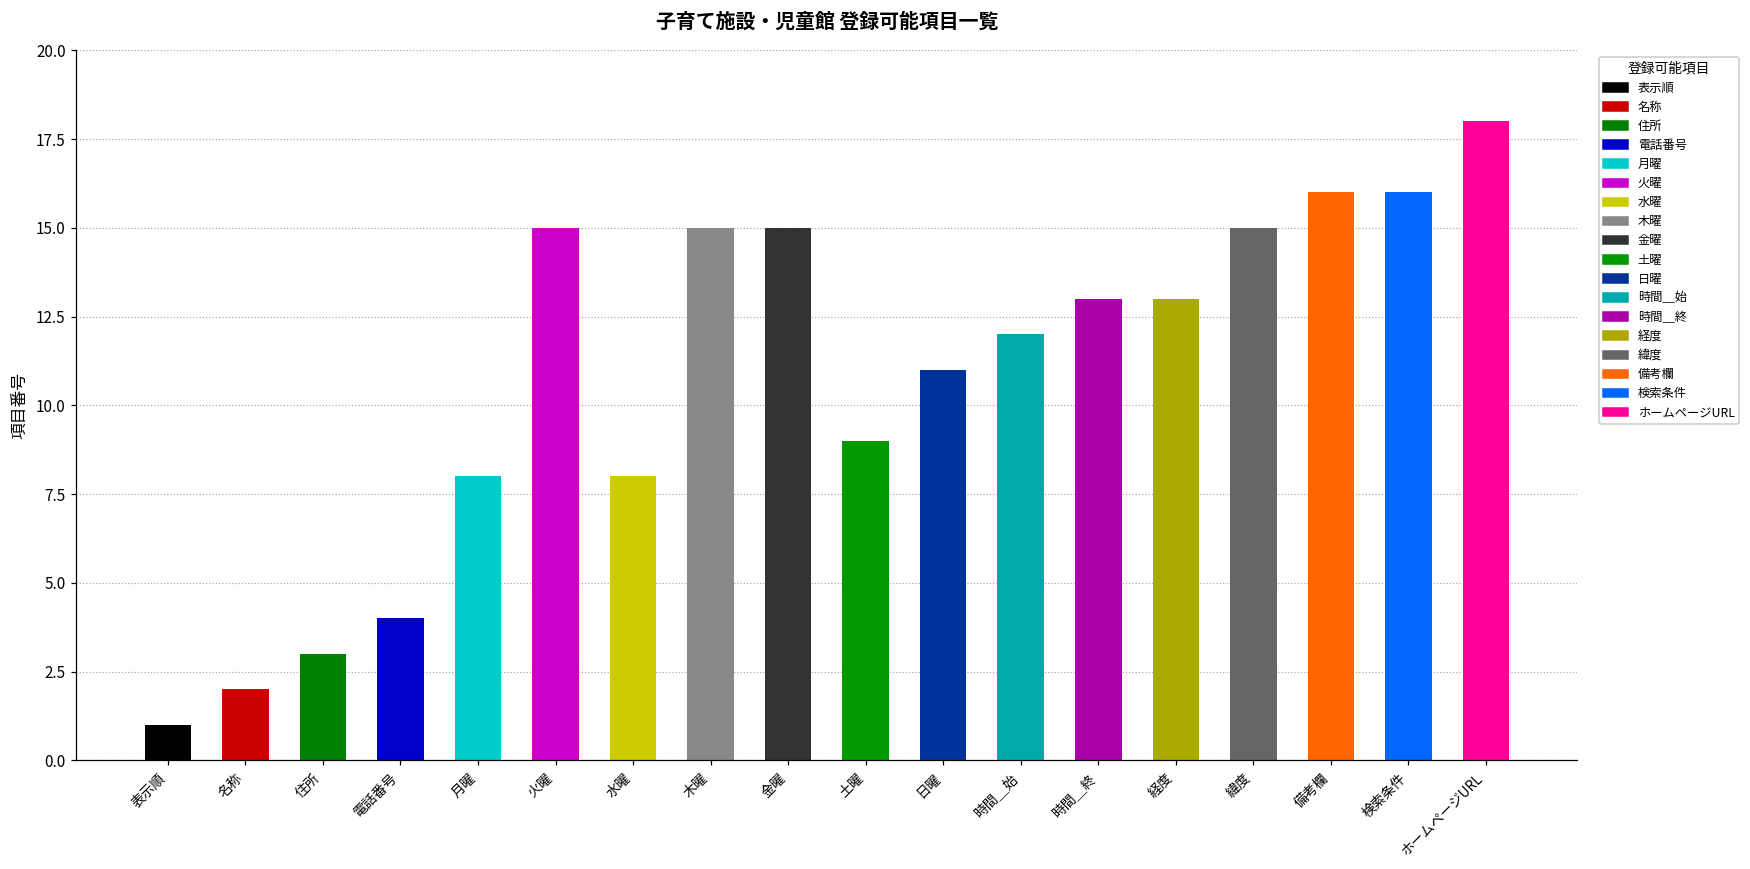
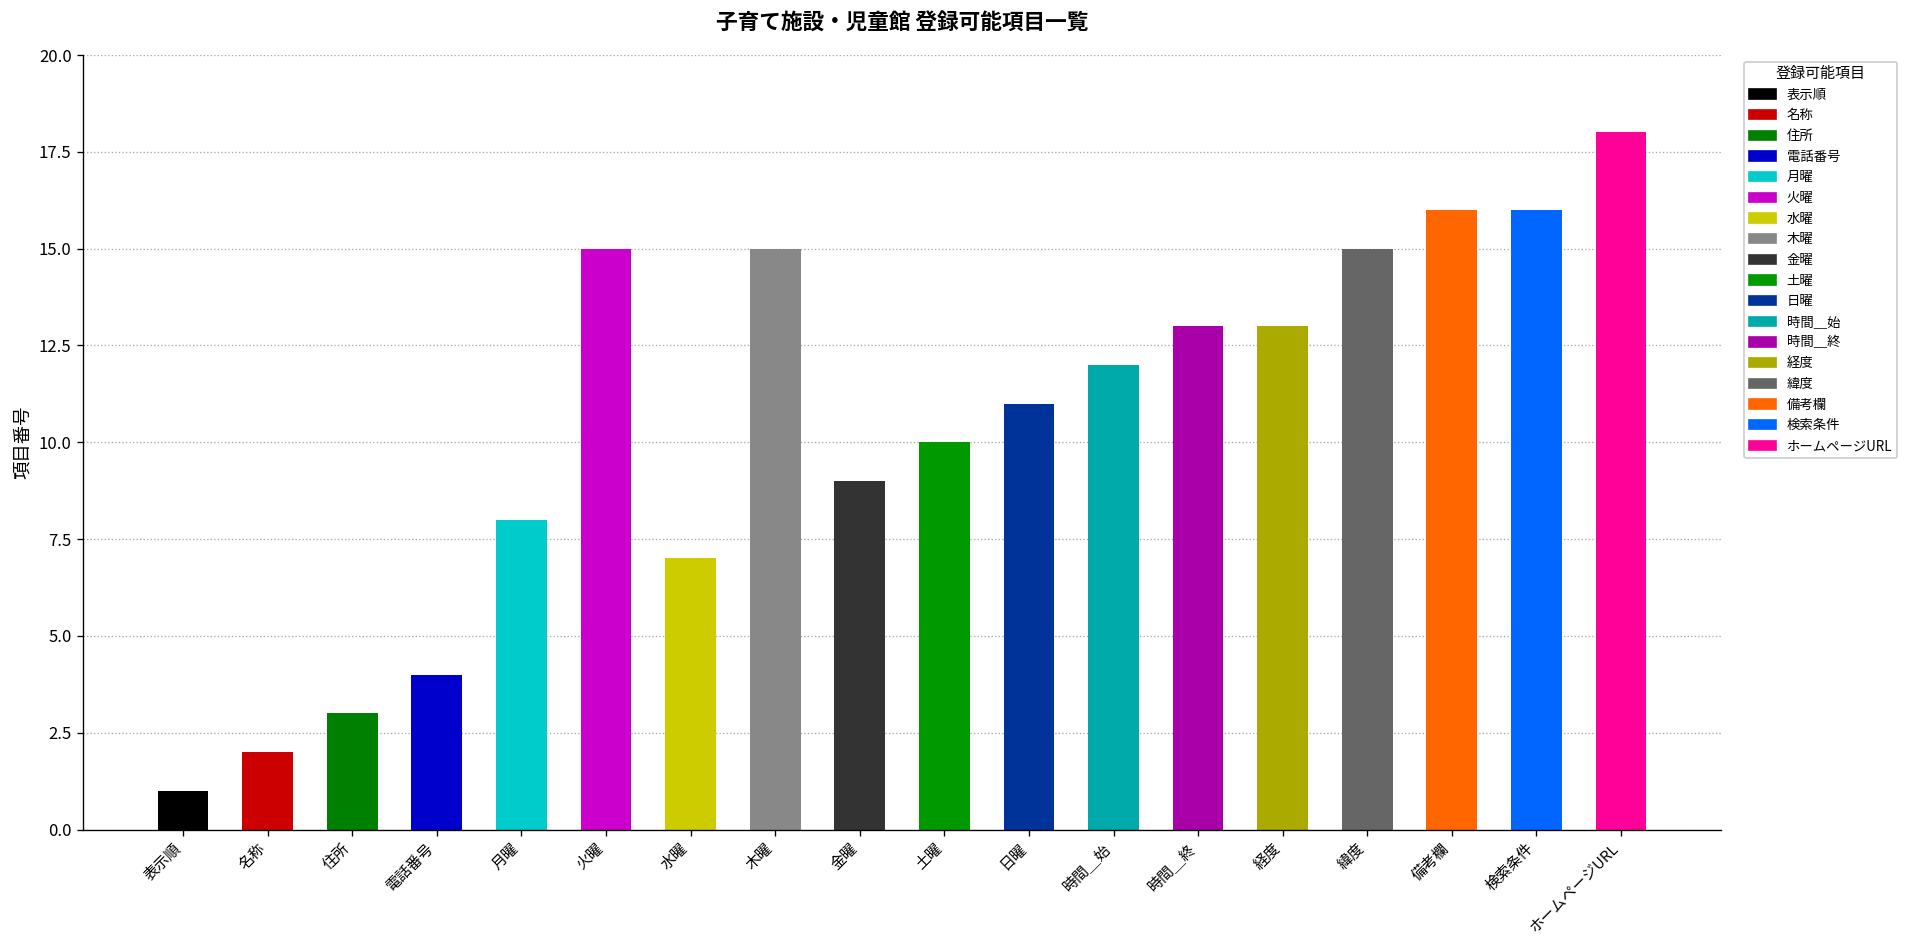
  {
    "表示順": 1,
    "名称": 2,
    "住所": 3,
    "電話番号": 4,
    "月曜": 8,
    "火曜": 15,
-   "水曜": 8,
+   "水曜": 7,
    "木曜": 15,
-   "金曜": 15,
-   "土曜": 9,
+   "金曜": 9,
+   "土曜": 10,
    "日曜": 11,
    "時間＿始": 12,
    "時間＿終": 13,
    "経度": 13,
    "緯度": 15,
    "備考欄": 16,
    "検索条件": 16,
    "ホームページURL": 18
  }
